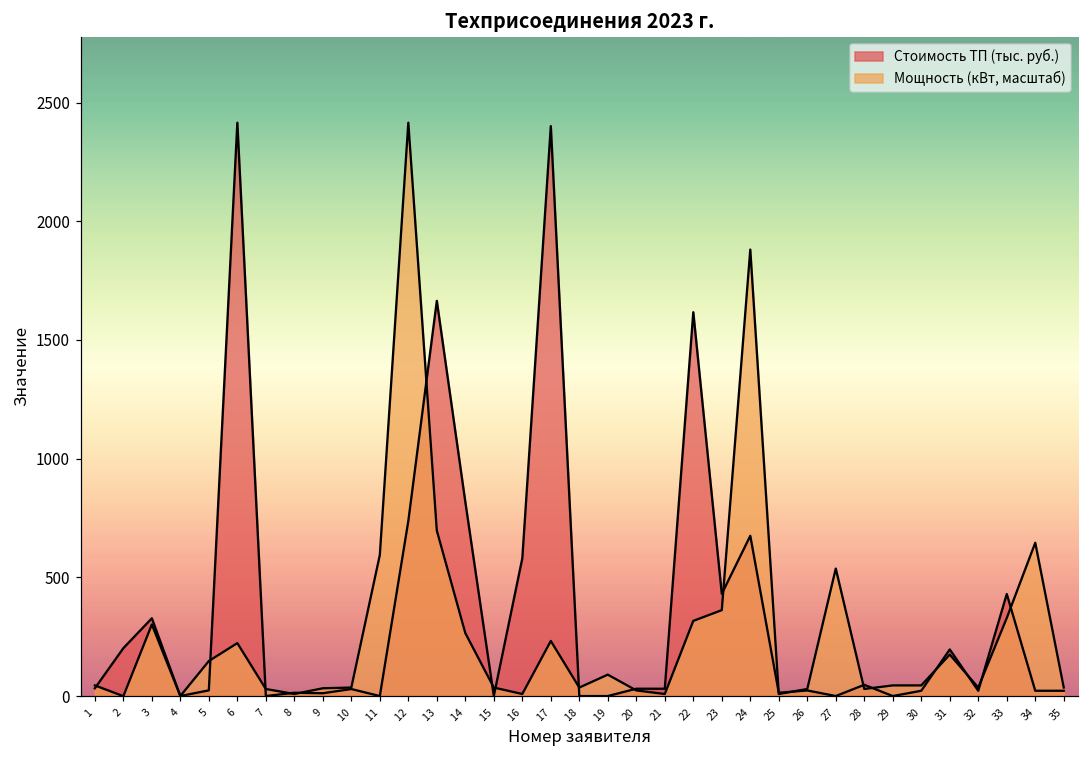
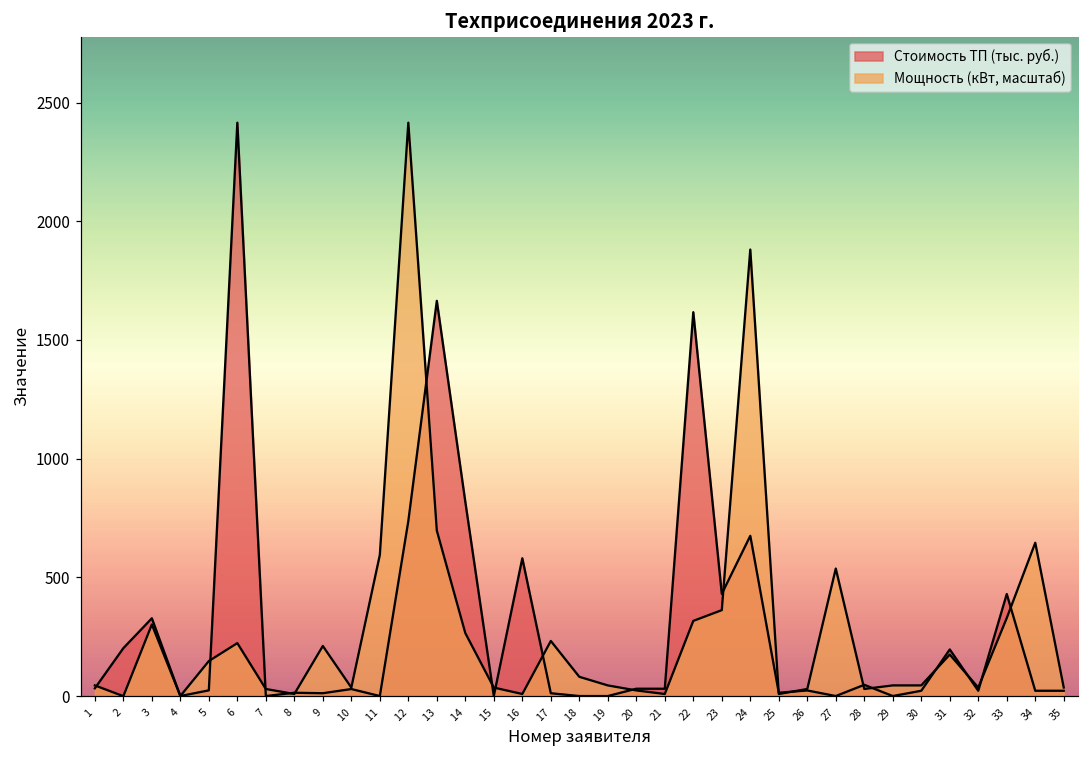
  {
    "Стоимость ТП (тыс. руб.)": {
      "1": 30,
      "2": 200,
      "3": 330,
      "5": 20,
      "6": 2420,
      "7": 0,
      "9": 10,
      "11": 0,
      "12": 740,
      "13": 1660,
      "14": 820,
      "15": 0,
      "16": 580,
-     "17": 2400,
+     "17": 10,
      "18": 0,
      "19": 0,
      "21": 30,
      "22": 1620,
      "23": 430,
      "24": 680,
      "27": 0,
      "28": 50,
      "29": 0,
      "30": 20,
      "31": 200,
      "32": 20,
      "33": 430,
      "34": 20,
      "35": 20
    },
    "Мощность (кВт, масштаб)": {
      "1": 50,
      "2": 0,
      "3": 300,
      "5": 150,
      "6": 220,
      "7": 30,
-     "9": 30,
+     "9": 210,
      "11": 590,
      "12": 2420,
      "13": 700,
      "14": 270,
      "15": 40,
      "16": 10,
      "17": 230,
-     "18": 40,
-     "19": 90,
+     "18": 80,
+     "19": 50,
      "21": 10,
      "22": 320,
      "23": 360,
      "24": 1880,
      "27": 540,
      "28": 30,
      "29": 50,
      "30": 50,
      "31": 180,
      "32": 40,
      "33": 330,
      "34": 650,
      "35": 40
    }
  }
